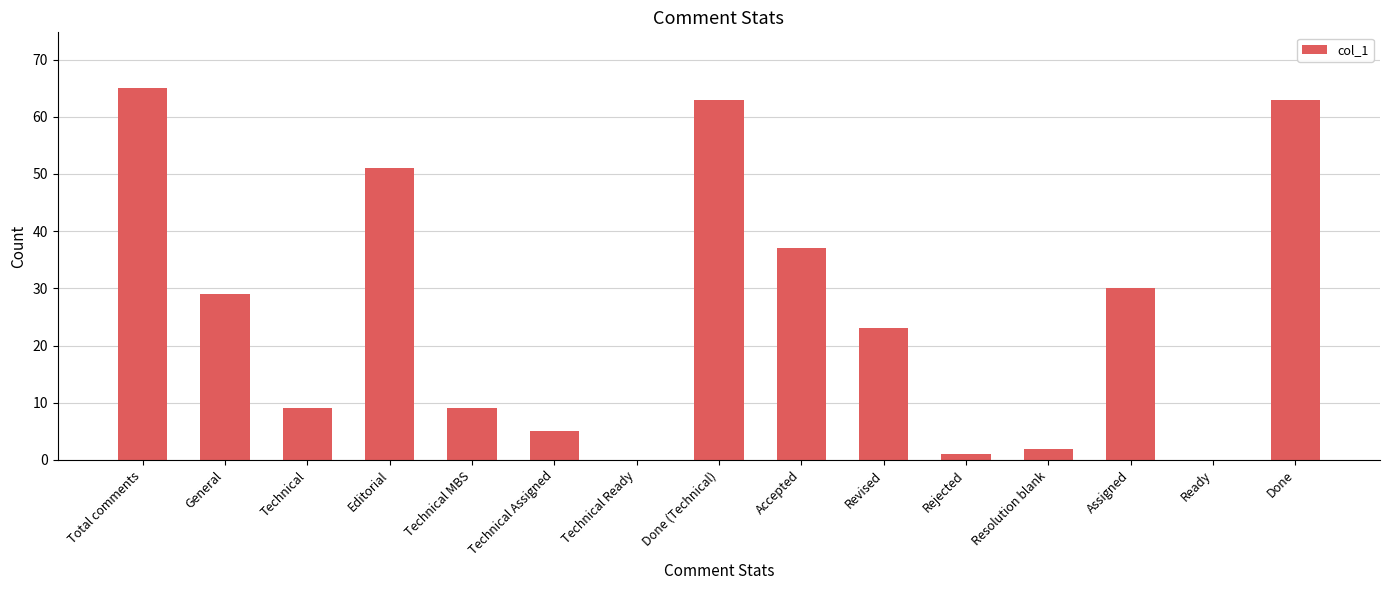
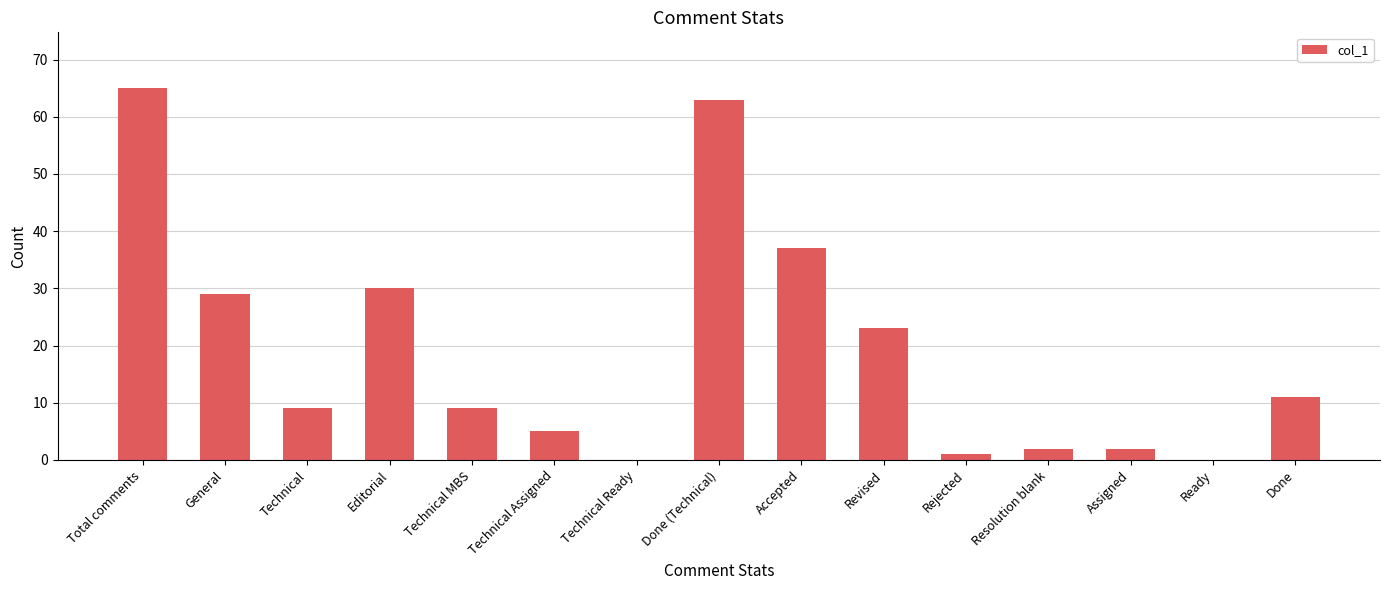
  {
    "Total comments": 65,
    "General": 29,
    "Technical": 9,
-   "Editorial": 51,
+   "Editorial": 30,
    "Technical MBS": 9,
    "Technical Assigned": 5,
    "Technical Ready": 0,
    "Done (Technical)": 63,
    "Accepted": 37,
    "Revised": 23,
    "Rejected": 1,
    "Resolution blank": 2,
-   "Assigned": 30,
+   "Assigned": 2,
    "Ready": 0,
-   "Done": 63
+   "Done": 11
  }
